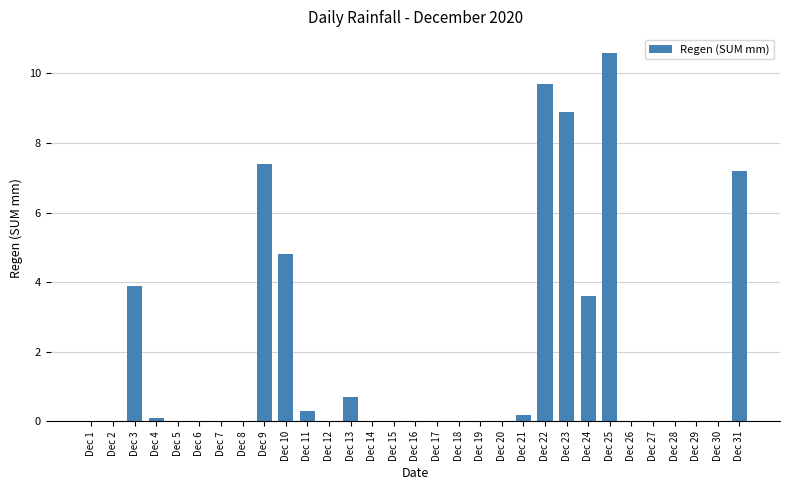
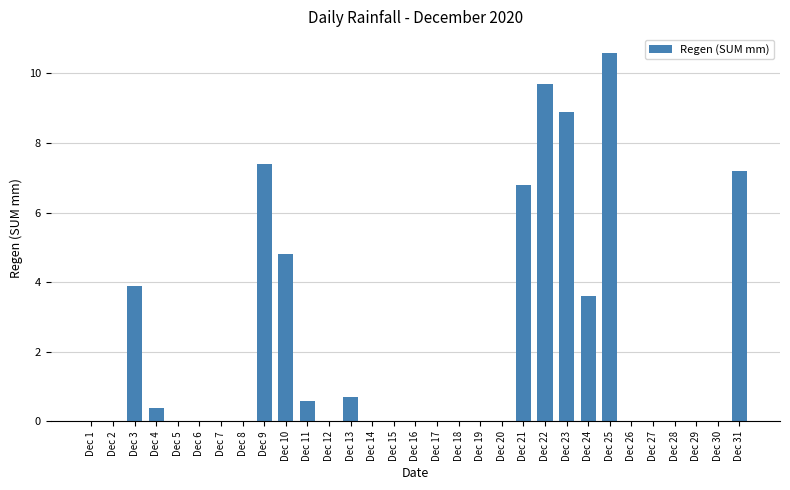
  {
    "Dec 1": 0.0,
    "Dec 2": 0.0,
    "Dec 3": 3.9,
-   "Dec 4": 0.1,
+   "Dec 4": 0.4,
    "Dec 5": 0.0,
    "Dec 6": 0.0,
    "Dec 7": 0.0,
    "Dec 8": 0.0,
    "Dec 9": 7.4,
    "Dec 10": 4.8,
-   "Dec 11": 0.3,
+   "Dec 11": 0.6,
    "Dec 12": 0.0,
    "Dec 13": 0.7,
    "Dec 14": 0.0,
    "Dec 15": 0.0,
    "Dec 16": 0.0,
    "Dec 17": 0.0,
    "Dec 18": 0.0,
    "Dec 19": 0.0,
    "Dec 20": 0.0,
-   "Dec 21": 0.2,
+   "Dec 21": 6.8,
    "Dec 22": 9.7,
    "Dec 23": 8.9,
    "Dec 24": 3.6,
    "Dec 25": 10.6,
    "Dec 26": 0.0,
    "Dec 27": 0.0,
    "Dec 28": 0.0,
    "Dec 29": 0.0,
    "Dec 30": 0.0,
    "Dec 31": 7.2
  }
